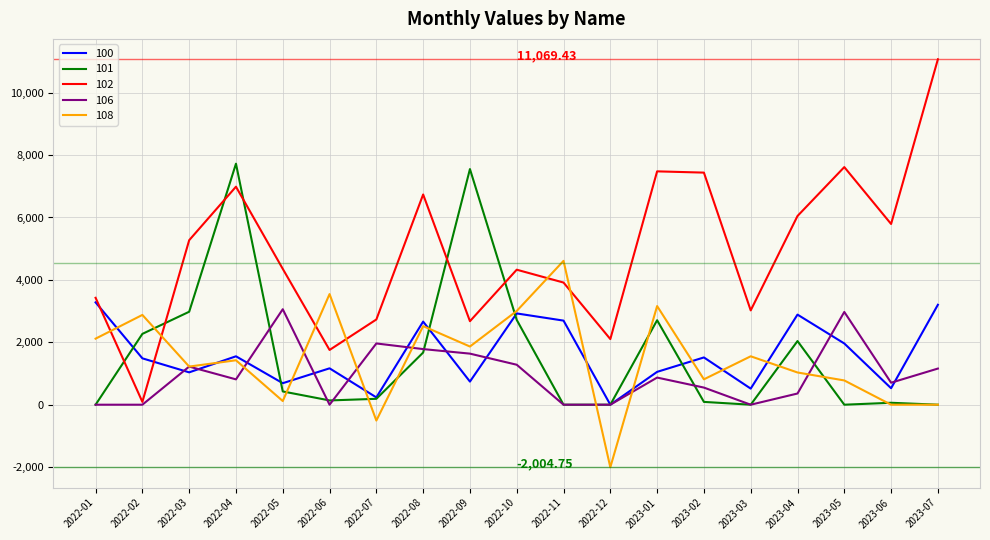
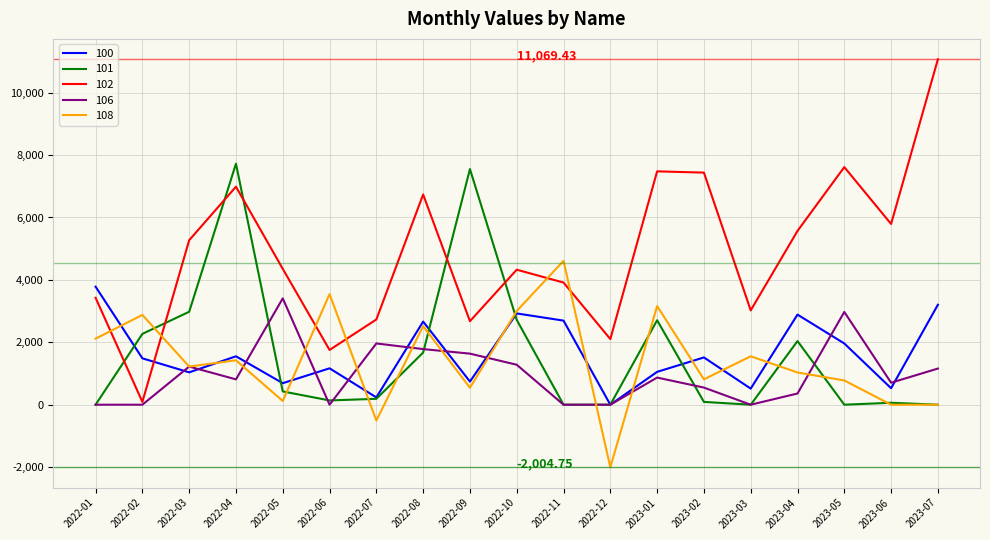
  {
    "100": {
-     "2022-01": "3,300",
+     "2022-01": "3,800",
      "2022-02": "1,500",
      "2022-03": "1,000",
      "2022-04": "1,600",
      "2022-05": "700",
      "2022-06": "1,200",
      "2022-08": "2,700",
      "2022-09": "700",
      "2022-11": "2,700",
      "2023-01": "1,100",
      "2023-02": "1,500",
      "2023-03": "500",
      "2023-04": "2,900",
      "2023-05": "2,000",
      "2023-06": "500",
      "2023-07": "3,200"
    },
    "101": {
      "2022-02": "2,300",
      "2022-03": "3,000",
      "2022-04": "7,700",
      "2022-05": "400",
      "2022-06": "100",
      "2022-08": "1,700",
      "2022-09": "7,600",
      "2022-10": "2,700",
      "2023-01": "2,700",
      "2023-02": "100",
      "2023-04": "2,000",
      "2023-05": "0"
    },
    "102": {
      "2022-01": "3,400",
      "2022-02": "100",
      "2022-03": "5,300",
      "2022-04": "7,000",
      "2022-05": "4,400",
      "2022-06": "1,800",
      "2022-07": "2,700",
      "2022-08": "6,700",
      "2022-09": "2,700",
      "2022-10": "4,300",
      "2022-11": "3,900",
      "2022-12": "2,100",
      "2023-01": "7,500",
      "2023-02": "7,400",
      "2023-03": "3,000",
-     "2023-04": "6,000",
+     "2023-04": "5,600",
      "2023-05": "7,600",
      "2023-06": "5,800",
      "2023-07": "11,100"
    },
    "106": {
      "2022-02": "0",
      "2022-04": "800",
-     "2022-05": "3,100",
+     "2022-05": "3,400",
      "2022-06": "0",
      "2022-07": "2,000",
      "2022-08": "1,800",
      "2022-09": "1,600",
      "2022-10": "1,300",
      "2023-01": "900",
      "2023-02": "500",
      "2023-04": "400",
      "2023-05": "3,000",
      "2023-06": "700",
      "2023-07": "1,200"
    },
    "108": {
      "2022-01": "2,100",
      "2022-02": "2,900",
      "2022-04": "1,400",
      "2022-05": "100",
      "2022-06": "3,500",
      "2022-07": "-500",
      "2022-08": "2,500",
-     "2022-09": "1,900",
+     "2022-09": "500",
      "2022-11": "4,600",
      "2022-12": "-2,000",
      "2023-01": "3,200",
      "2023-02": "800",
      "2023-03": "1,600",
      "2023-04": "1,000",
      "2023-05": "800"
    }
  }
